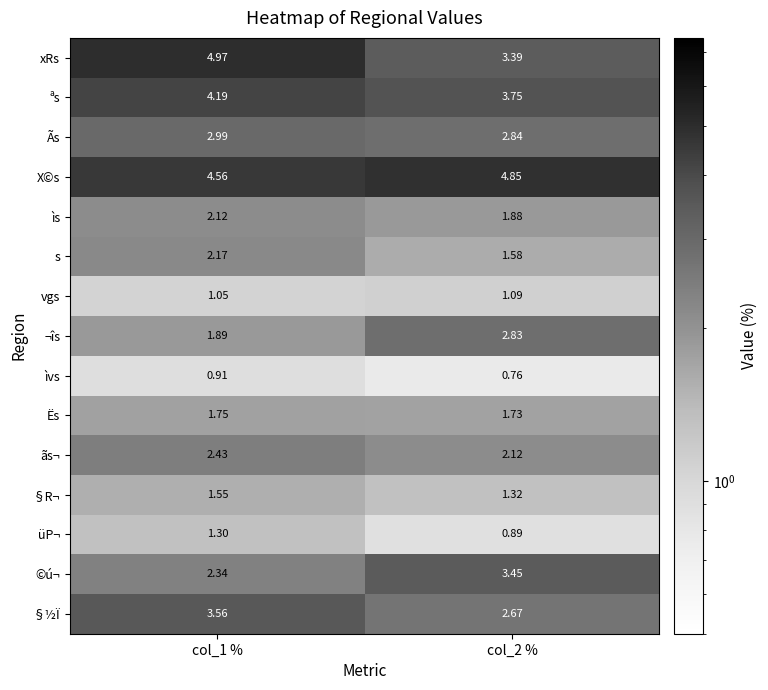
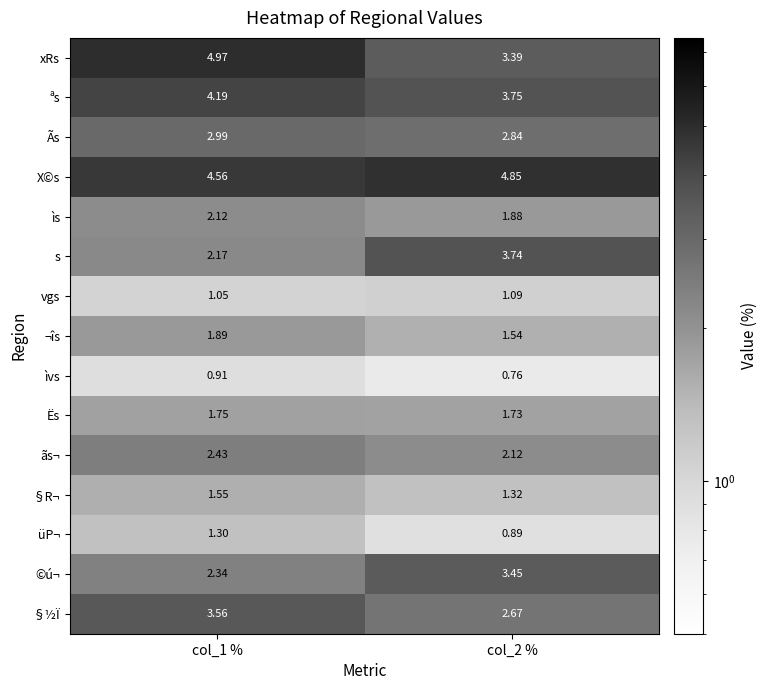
  {
    "xRs": {
      "col_1 %": 4.97,
      "col_2 %": 3.39
    },
    "ªs": {
      "col_1 %": 4.19,
      "col_2 %": 3.75
    },
    "Ãs": {
      "col_1 %": 2.99,
      "col_2 %": 2.84
    },
    "X©s": {
      "col_1 %": 4.56,
      "col_2 %": 4.85
    },
    "ìs": {
      "col_1 %": 2.12,
      "col_2 %": 1.88
    },
    "s": {
      "col_1 %": 2.17,
-     "col_2 %": 1.58
+     "col_2 %": 3.74
    },
    "vgs": {
      "col_1 %": 1.05,
      "col_2 %": 1.09
    },
    "¬îs": {
      "col_1 %": 1.89,
-     "col_2 %": 2.83
+     "col_2 %": 1.54
    },
    "ìvs": {
      "col_1 %": 0.91,
      "col_2 %": 0.76
    },
    "Ës": {
      "col_1 %": 1.75,
      "col_2 %": 1.73
    },
    "ãs¬": {
      "col_1 %": 2.43,
      "col_2 %": 2.12
    },
    "§R¬": {
      "col_1 %": 1.55,
      "col_2 %": 1.32
    },
    "üP¬": {
      "col_1 %": 1.30,
      "col_2 %": 0.89
    },
    "©ú¬": {
      "col_1 %": 2.34,
      "col_2 %": 3.45
    },
    "§½Ï": {
      "col_1 %": 3.56,
      "col_2 %": 2.67
    }
  }
